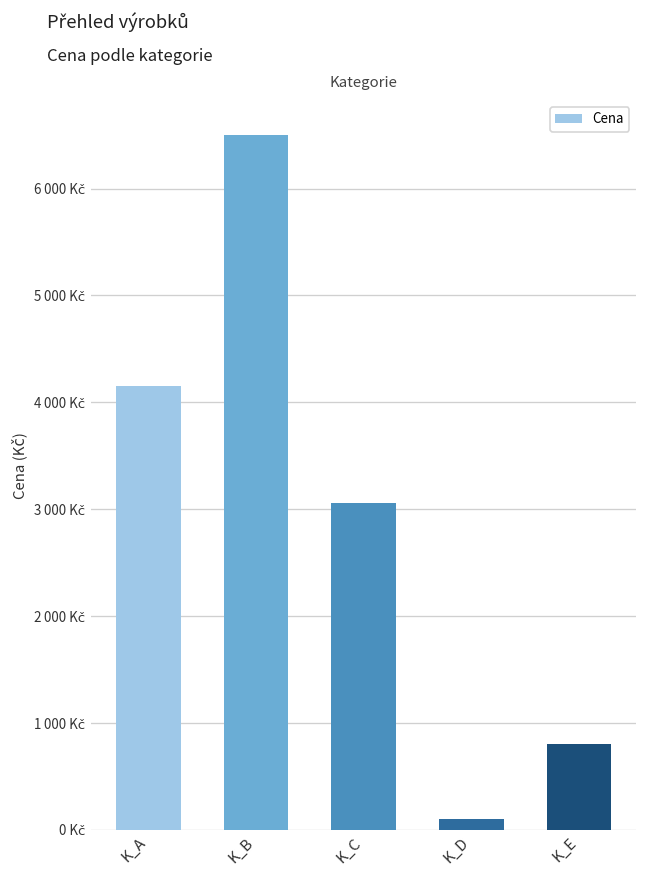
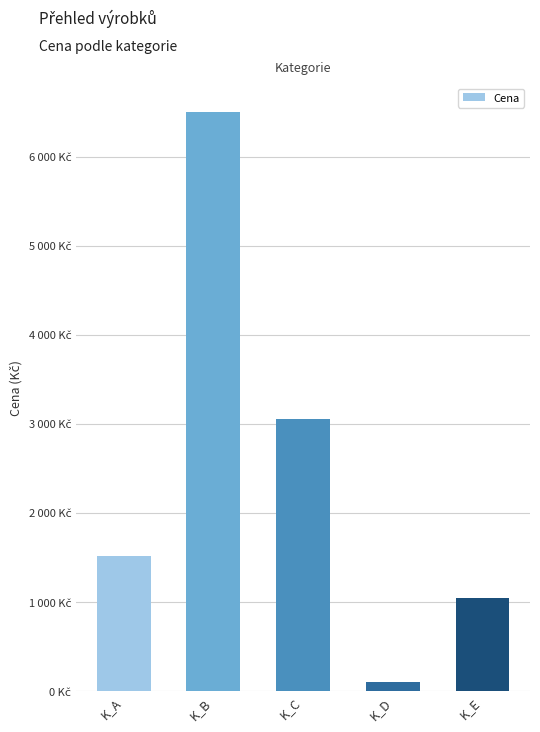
  {
-   "K_A": "4100 Kč",
+   "K_A": "1500 Kč",
    "K_B": "6500 Kč",
    "K_C": "3100 Kč",
    "K_D": "100 Kč",
-   "K_E": "800 Kč"
+   "K_E": "1000 Kč"
  }
